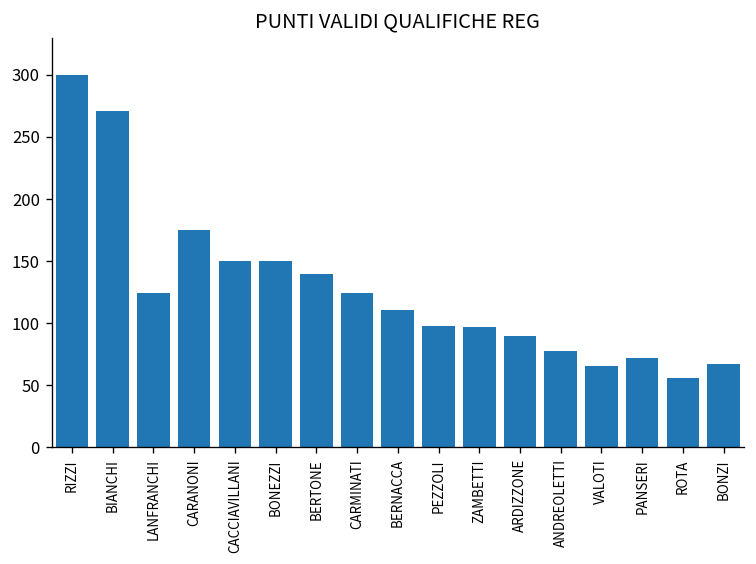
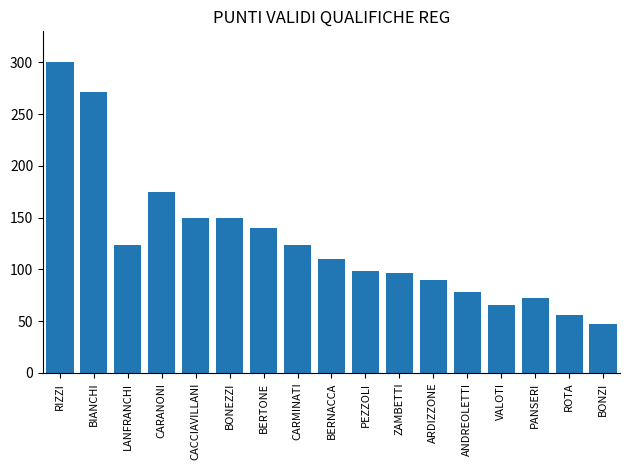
  {
    "RIZZI": 300,
    "BIANCHI": 271,
    "LANFRANCHI": 124,
    "CARANONI": 175,
    "CACCIAVILLANI": 150,
    "BONEZZI": 150,
    "BERTONE": 140,
    "CARMINATI": 124,
    "BERNACCA": 111,
    "PEZZOLI": 98,
    "ZAMBETTI": 97,
    "ARDIZZONE": 90,
    "ANDREOLETTI": 78,
    "VALOTI": 66,
    "PANSERI": 72,
    "ROTA": 56,
-   "BONZI": 67
+   "BONZI": 47
  }
